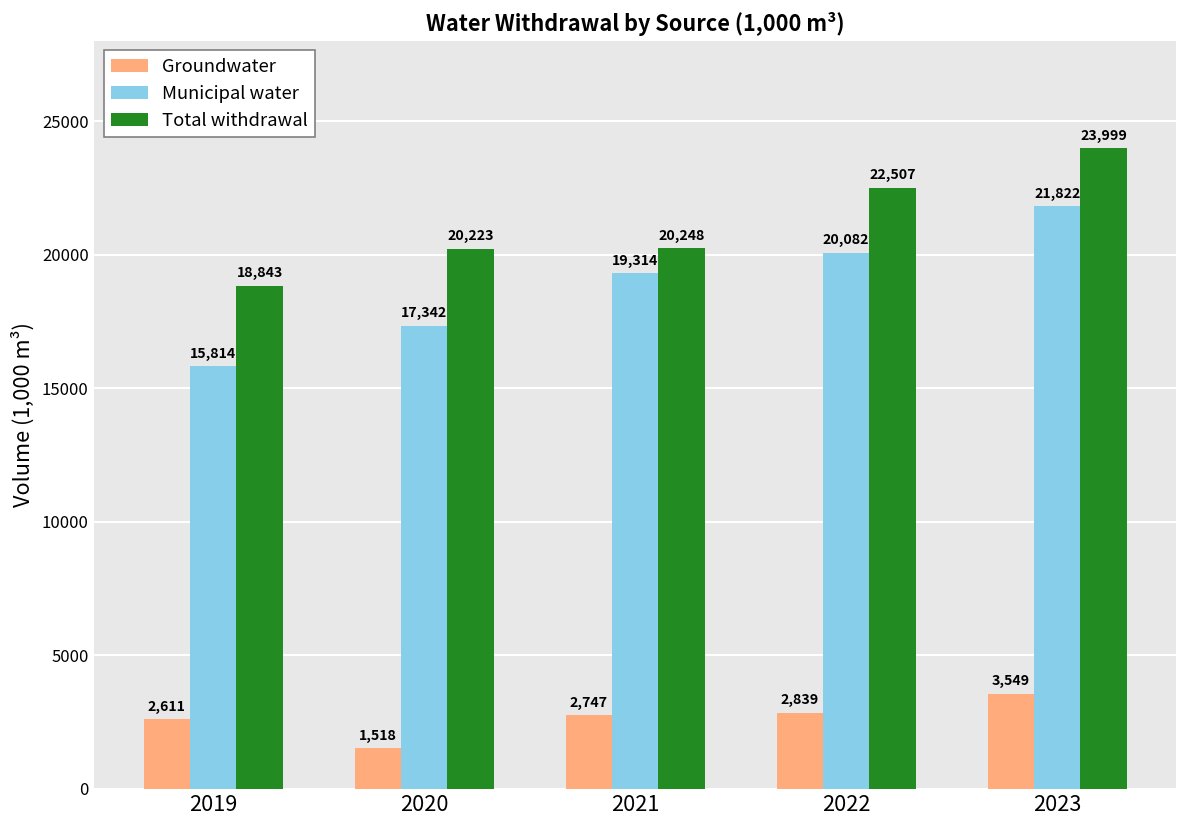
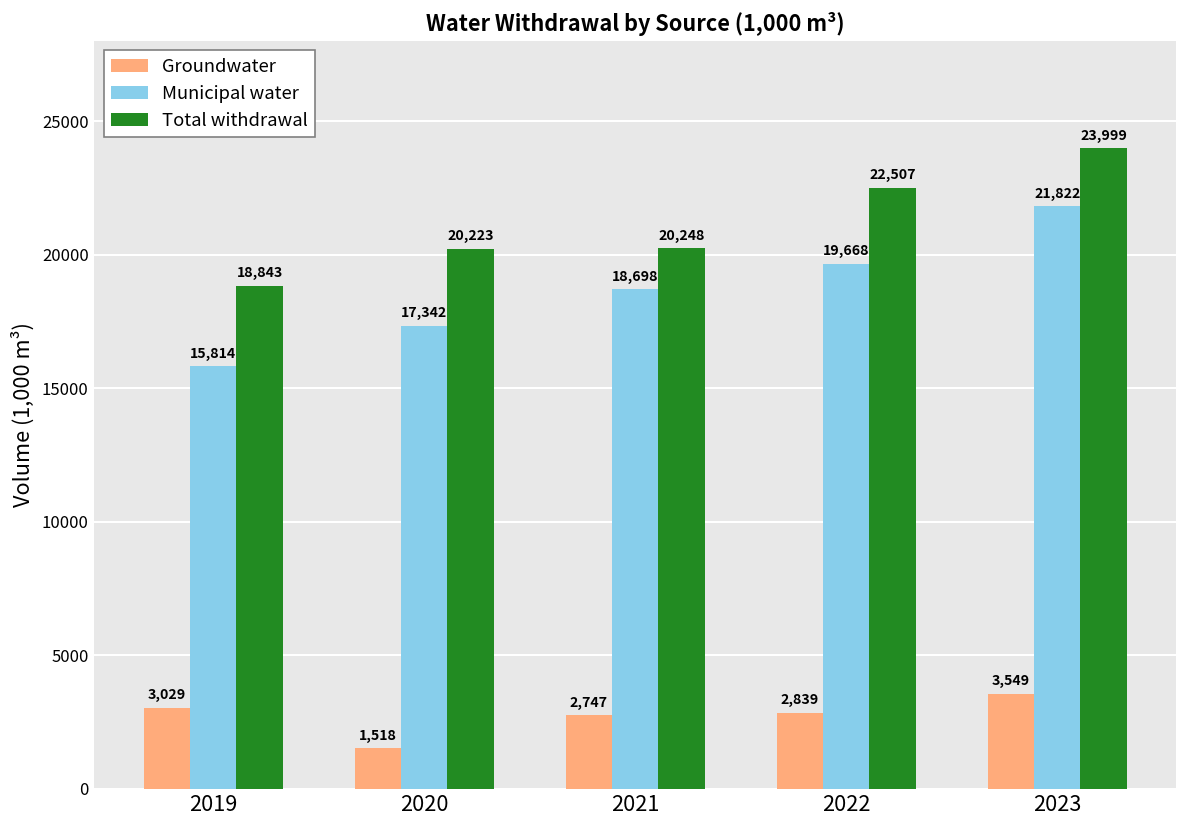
  {
    "Groundwater": {
-     "2019": "2,611",
+     "2019": "3,029",
      "2020": "1,518",
      "2021": "2,747",
      "2022": "2,839",
      "2023": "3,549"
    },
    "Municipal water": {
      "2019": "15,814",
      "2020": "17,342",
-     "2021": "19,314",
-     "2022": "20,082",
+     "2021": "18,698",
+     "2022": "19,668",
      "2023": "21,822"
    },
    "Total withdrawal": {
      "2019": "18,843",
      "2020": "20,223",
      "2021": "20,248",
      "2022": "22,507",
      "2023": "23,999"
    }
  }
